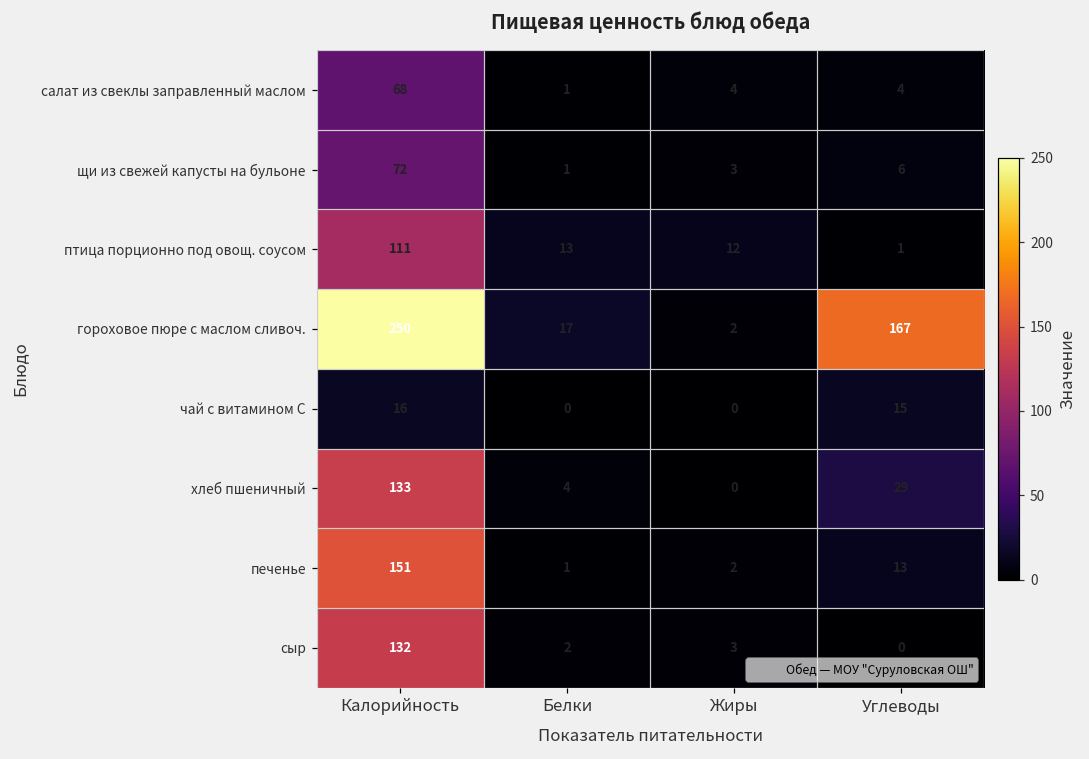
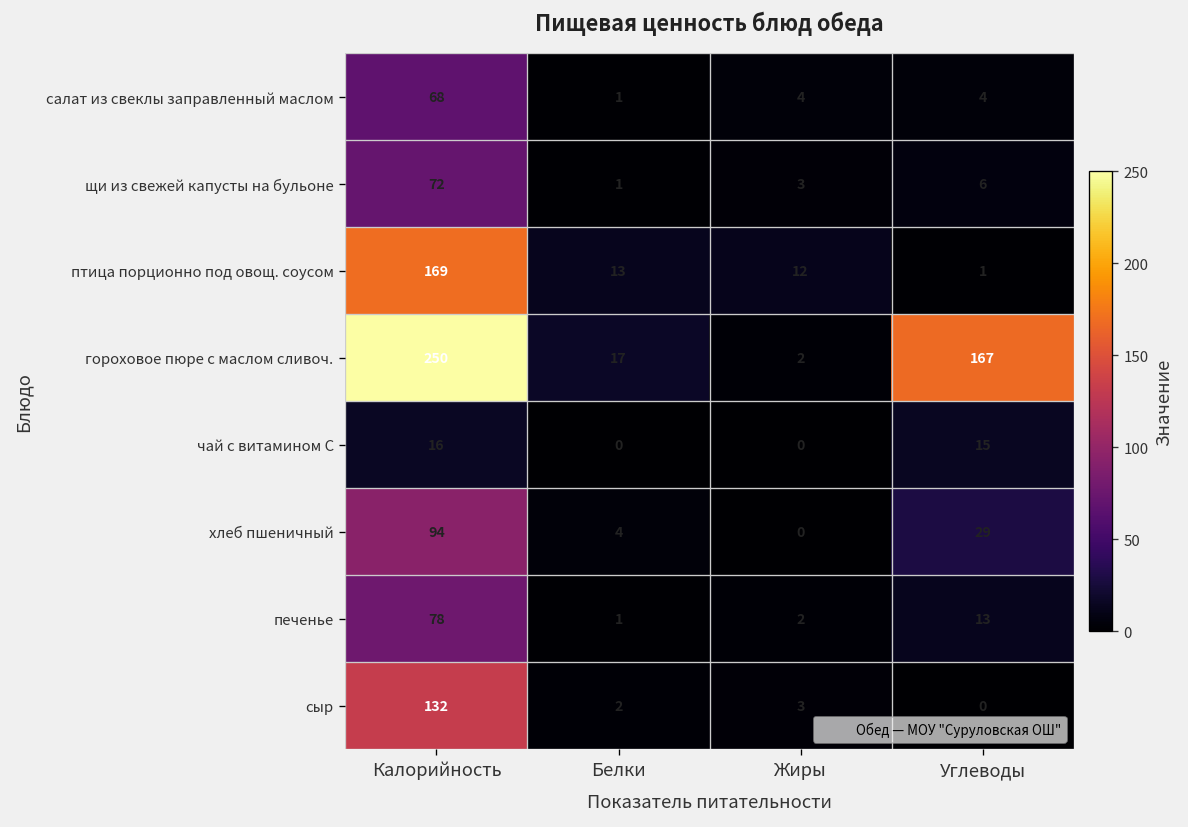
  {
    "салат из свеклы заправленный маслом": {
      "Калорийность": 68
    },
    "щи из свежей капусты на бульоне": {
      "Калорийность": 72
    },
    "птица порционно под овощ. соусом": {
-     "Калорийность": 111
+     "Калорийность": 169
    },
    "гороховое пюре с маслом сливоч.": {
      "Калорийность": 250,
      "Углеводы": 167
    },
    "хлеб пшеничный": {
-     "Калорийность": 133
+     "Калорийность": 94
    },
    "печенье": {
-     "Калорийность": 151
+     "Калорийность": 78
    },
    "сыр": {
      "Калорийность": 132
    }
  }
